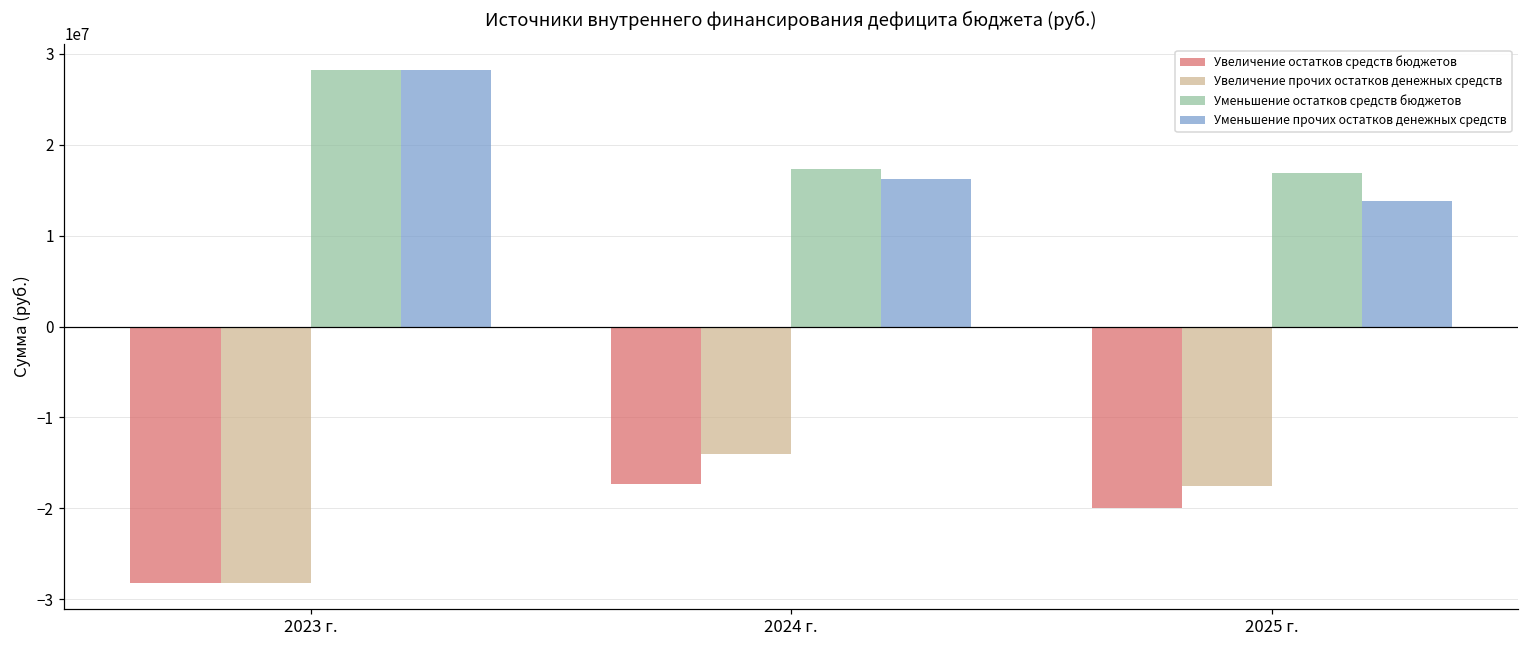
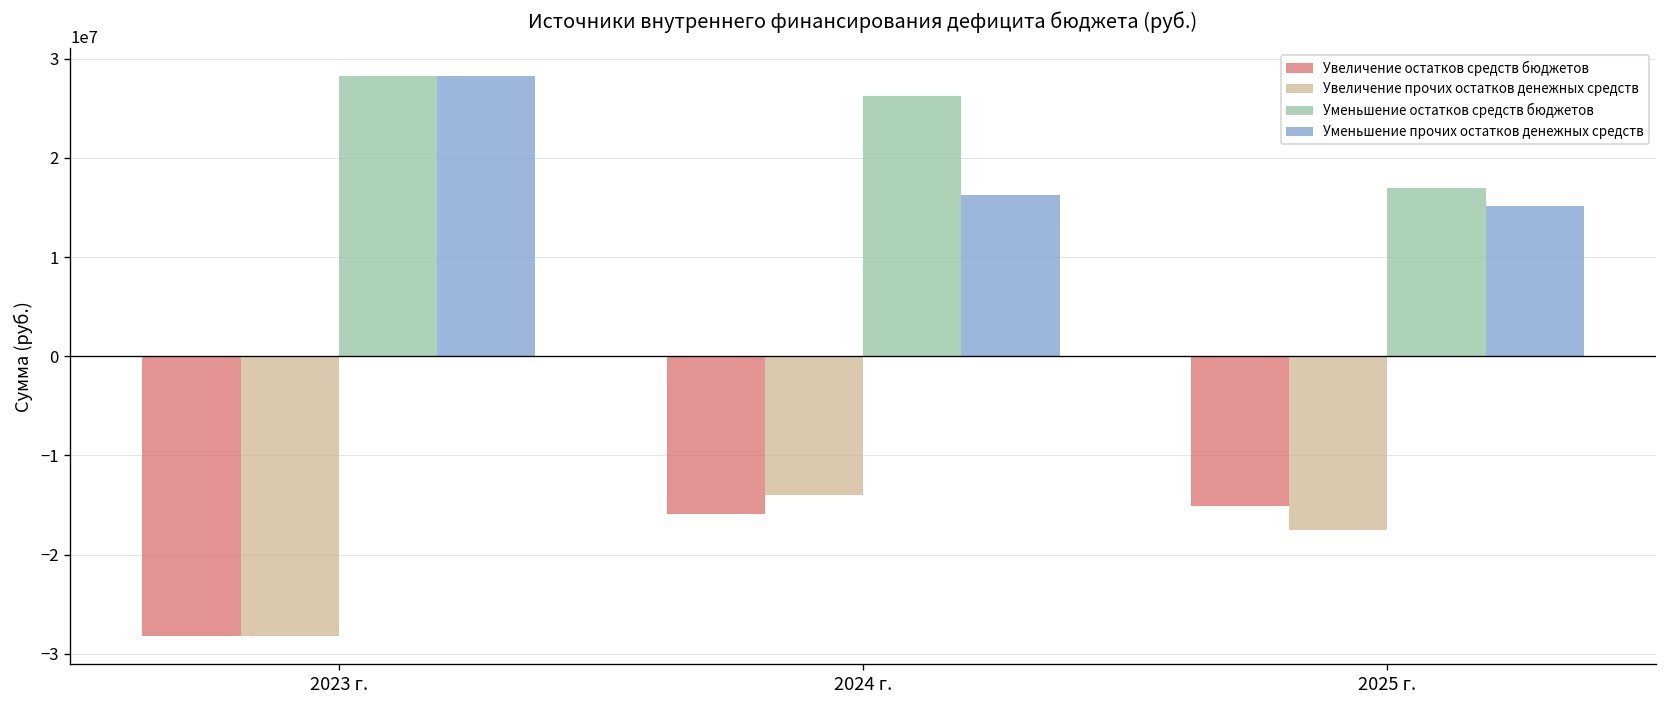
  {
    "Увеличение остатков средств бюджетов": {
      "2023 г.": -28000000,
-     "2024 г.": -17000000,
-     "2025 г.": -20000000
+     "2024 г.": -16000000,
+     "2025 г.": -15000000
    },
    "Увеличение прочих остатков денежных средств": {
      "2023 г.": -28000000,
      "2024 г.": -14000000,
      "2025 г.": -17000000
    },
    "Уменьшение остатков средств бюджетов": {
      "2023 г.": 28000000,
-     "2024 г.": 17000000,
+     "2024 г.": 26000000,
      "2025 г.": 17000000
    },
    "Уменьшение прочих остатков денежных средств": {
      "2023 г.": 28000000,
      "2024 г.": 16000000,
-     "2025 г.": 14000000
+     "2025 г.": 15000000
    }
  }
